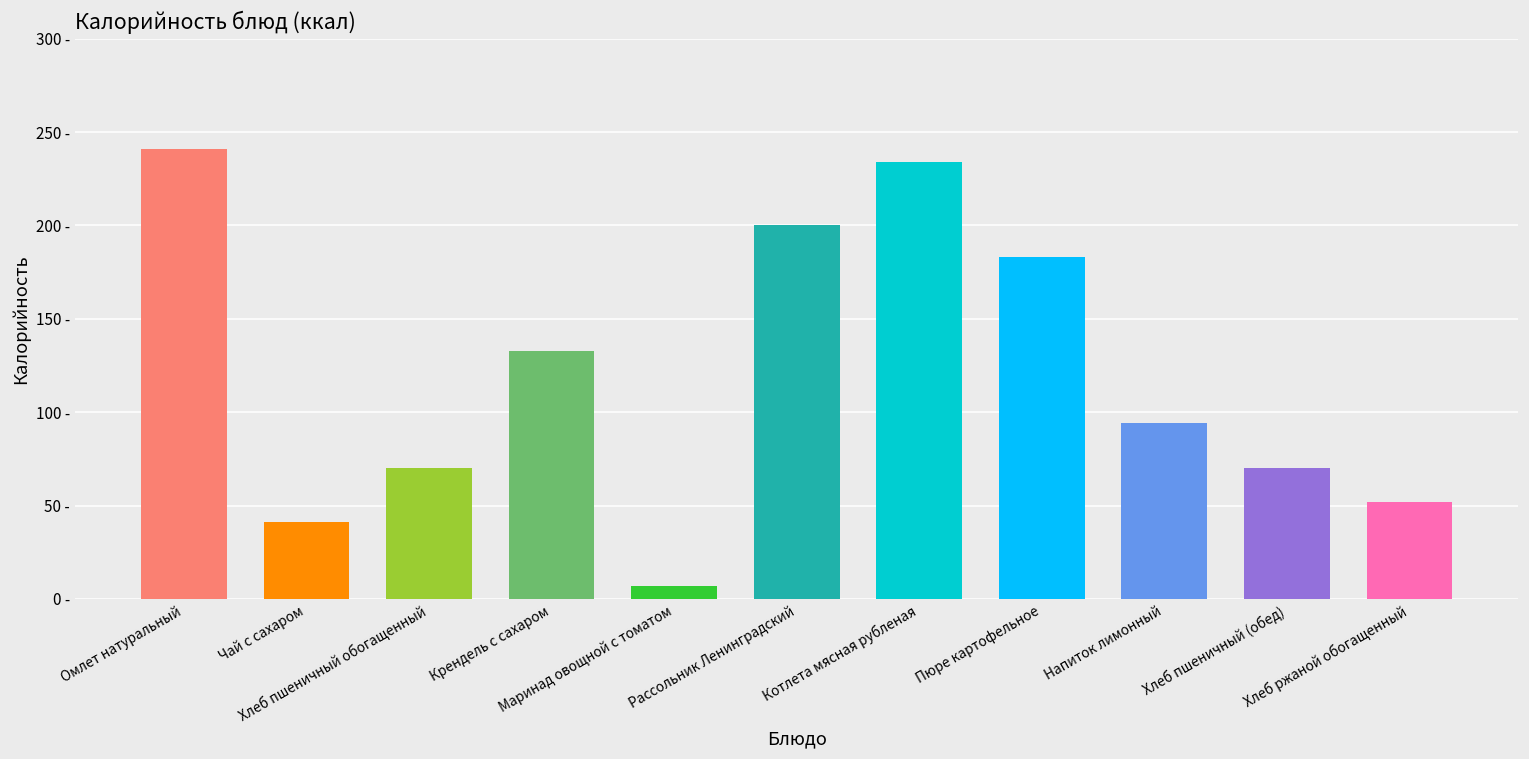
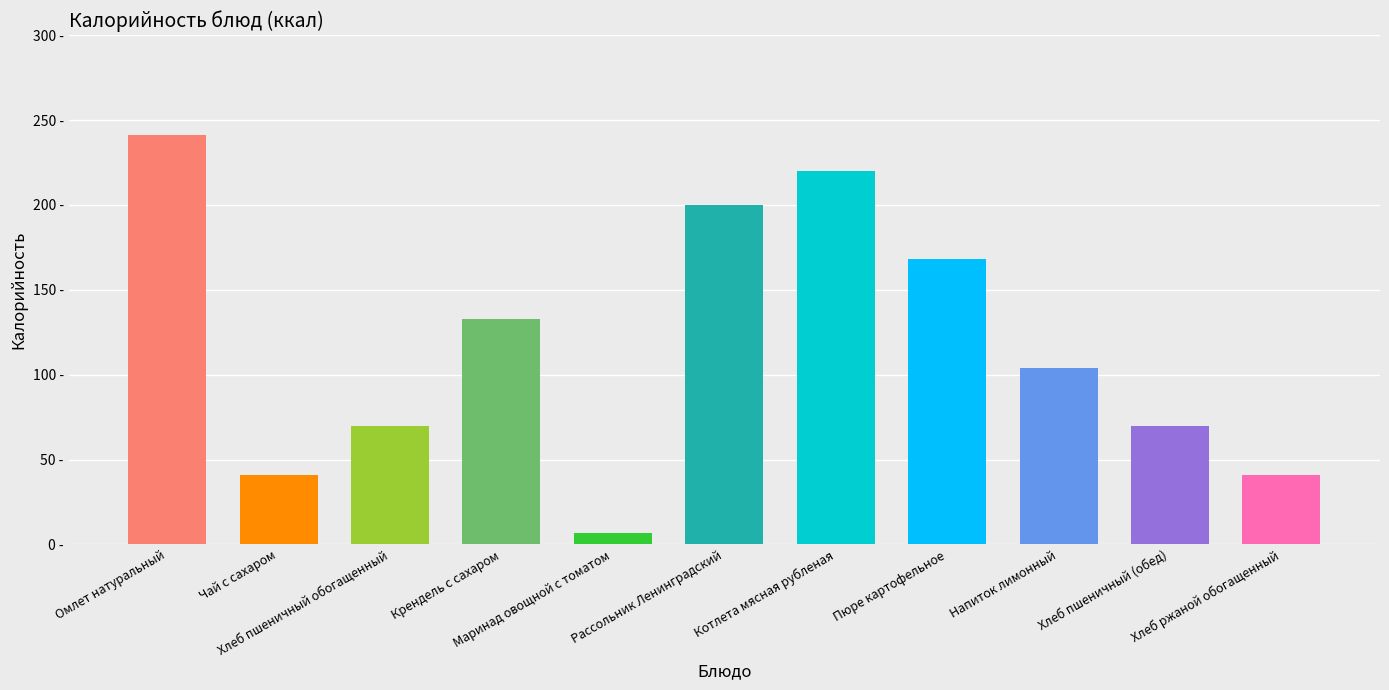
  {
    "Омлет натуральный": "241 -",
    "Чай с сахаром": "41 -",
    "Хлеб пшеничный обогащенный": "70 -",
    "Крендель с сахаром": "133 -",
    "Маринад овощной с томатом": "7 -",
    "Рассольник Ленинградский": "200 -",
-   "Котлета мясная рубленая": "234 -",
-   "Пюре картофельное": "183 -",
-   "Напиток лимонный": "94 -",
+   "Котлета мясная рубленая": "220 -",
+   "Пюре картофельное": "168 -",
+   "Напиток лимонный": "104 -",
    "Хлеб пшеничный (обед)": "70 -",
-   "Хлеб ржаной обогащенный": "52 -"
+   "Хлеб ржаной обогащенный": "41 -"
  }
